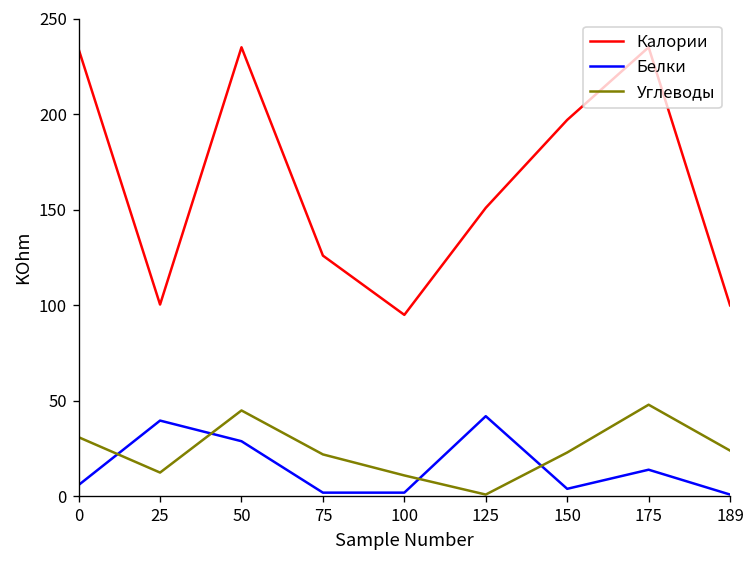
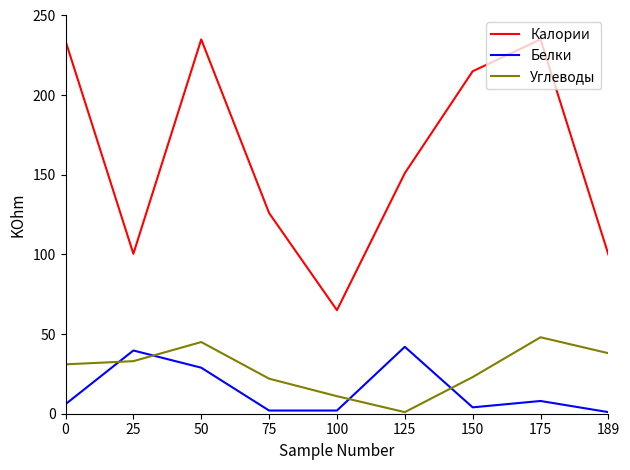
  {
    "Калории": {
      "0": 234,
      "25": 100,
      "50": 235,
      "75": 126,
-     "100": 95,
+     "100": 65,
      "125": 151,
-     "150": 197,
+     "150": 215,
      "189": 100
    },
    "Белки": {
      "0": 6,
      "25": 40,
      "50": 29,
      "75": 2,
      "100": 2,
      "125": 42,
      "150": 4,
-     "175": 14,
+     "175": 8,
      "189": 1
    },
    "Углеводы": {
      "0": 31,
-     "25": 13,
+     "25": 33,
      "50": 45,
      "75": 22,
      "100": 11,
      "125": 1,
      "150": 23,
      "175": 48,
-     "189": 24
+     "189": 38
    }
  }
